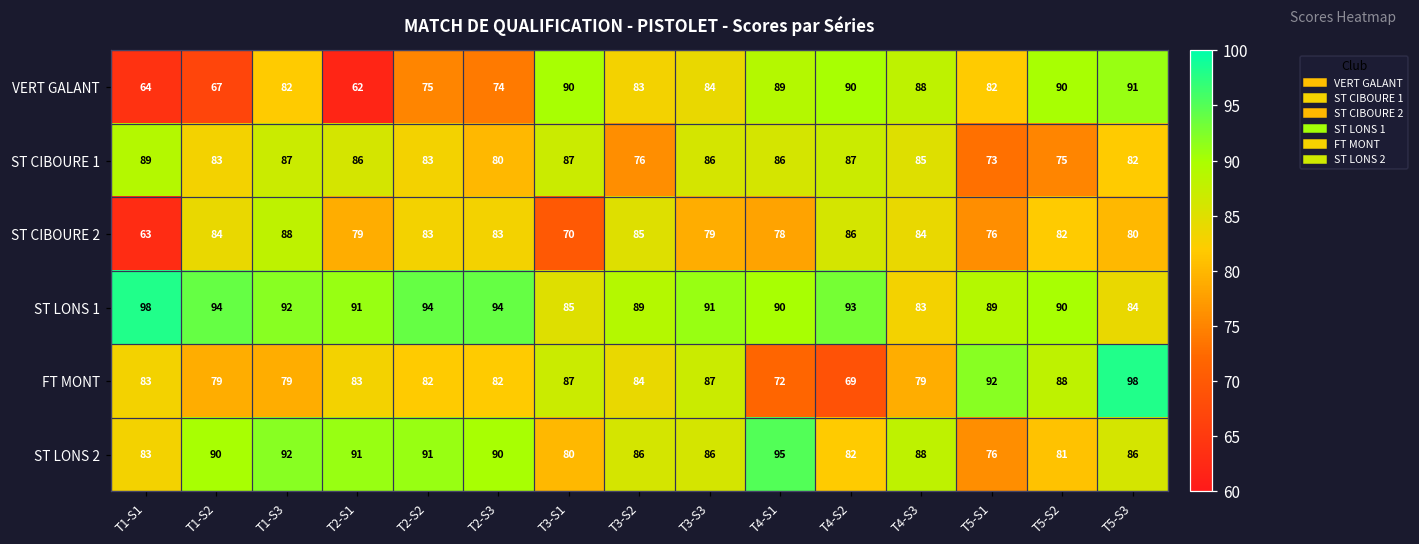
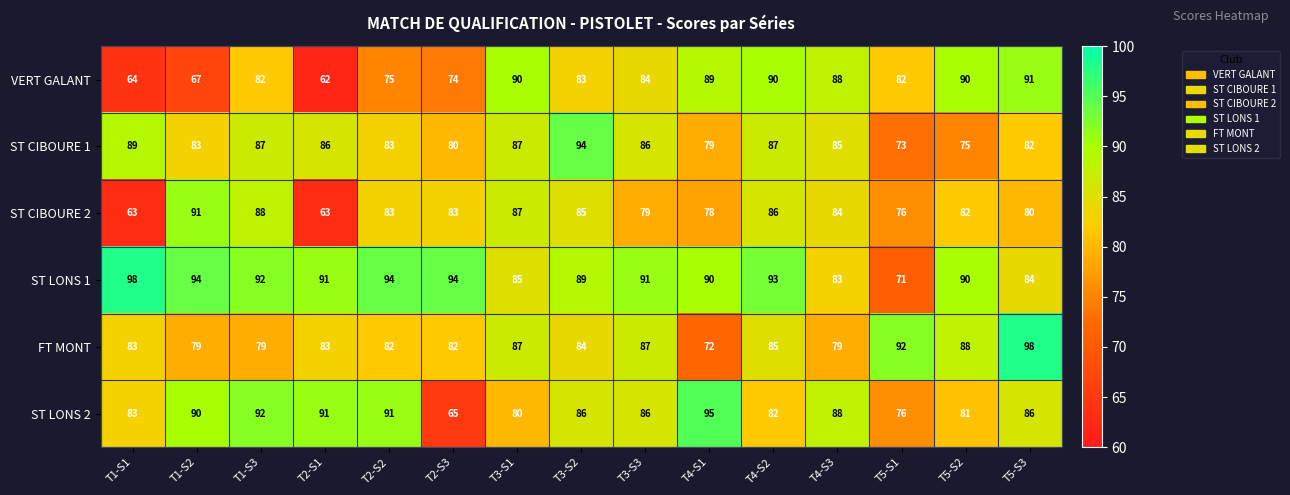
  {
    "VERT GALANT": {
      "T1-S1": 64,
      "T1-S2": 67,
      "T1-S3": 82,
      "T2-S1": 62,
      "T2-S2": 75,
      "T2-S3": 74,
      "T3-S1": 90,
      "T3-S2": 83,
      "T3-S3": 84,
      "T4-S1": 89,
      "T4-S2": 90,
      "T4-S3": 88,
      "T5-S1": 82,
      "T5-S2": 90,
      "T5-S3": 91
    },
    "ST CIBOURE 1": {
      "T1-S1": 89,
      "T1-S2": 83,
      "T1-S3": 87,
      "T2-S1": 86,
      "T2-S2": 83,
      "T2-S3": 80,
      "T3-S1": 87,
-     "T3-S2": 76,
+     "T3-S2": 94,
      "T3-S3": 86,
-     "T4-S1": 86,
+     "T4-S1": 79,
      "T4-S2": 87,
      "T4-S3": 85,
      "T5-S1": 73,
      "T5-S2": 75,
      "T5-S3": 82
    },
    "ST CIBOURE 2": {
      "T1-S1": 63,
-     "T1-S2": 84,
+     "T1-S2": 91,
      "T1-S3": 88,
-     "T2-S1": 79,
+     "T2-S1": 63,
      "T2-S2": 83,
      "T2-S3": 83,
-     "T3-S1": 70,
+     "T3-S1": 87,
      "T3-S2": 85,
      "T3-S3": 79,
      "T4-S1": 78,
      "T4-S2": 86,
      "T4-S3": 84,
      "T5-S1": 76,
      "T5-S2": 82,
      "T5-S3": 80
    },
    "ST LONS 1": {
      "T1-S1": 98,
      "T1-S2": 94,
      "T1-S3": 92,
      "T2-S1": 91,
      "T2-S2": 94,
      "T2-S3": 94,
      "T3-S1": 85,
      "T3-S2": 89,
      "T3-S3": 91,
      "T4-S1": 90,
      "T4-S2": 93,
      "T4-S3": 83,
-     "T5-S1": 89,
+     "T5-S1": 71,
      "T5-S2": 90,
      "T5-S3": 84
    },
    "FT MONT": {
      "T1-S1": 83,
      "T1-S2": 79,
      "T1-S3": 79,
      "T2-S1": 83,
      "T2-S2": 82,
      "T2-S3": 82,
      "T3-S1": 87,
      "T3-S2": 84,
      "T3-S3": 87,
      "T4-S1": 72,
-     "T4-S2": 69,
+     "T4-S2": 85,
      "T4-S3": 79,
      "T5-S1": 92,
      "T5-S2": 88,
      "T5-S3": 98
    },
    "ST LONS 2": {
      "T1-S1": 83,
      "T1-S2": 90,
      "T1-S3": 92,
      "T2-S1": 91,
      "T2-S2": 91,
-     "T2-S3": 90,
+     "T2-S3": 65,
      "T3-S1": 80,
      "T3-S2": 86,
      "T3-S3": 86,
      "T4-S1": 95,
      "T4-S2": 82,
      "T4-S3": 88,
      "T5-S1": 76,
      "T5-S2": 81,
      "T5-S3": 86
    }
  }
